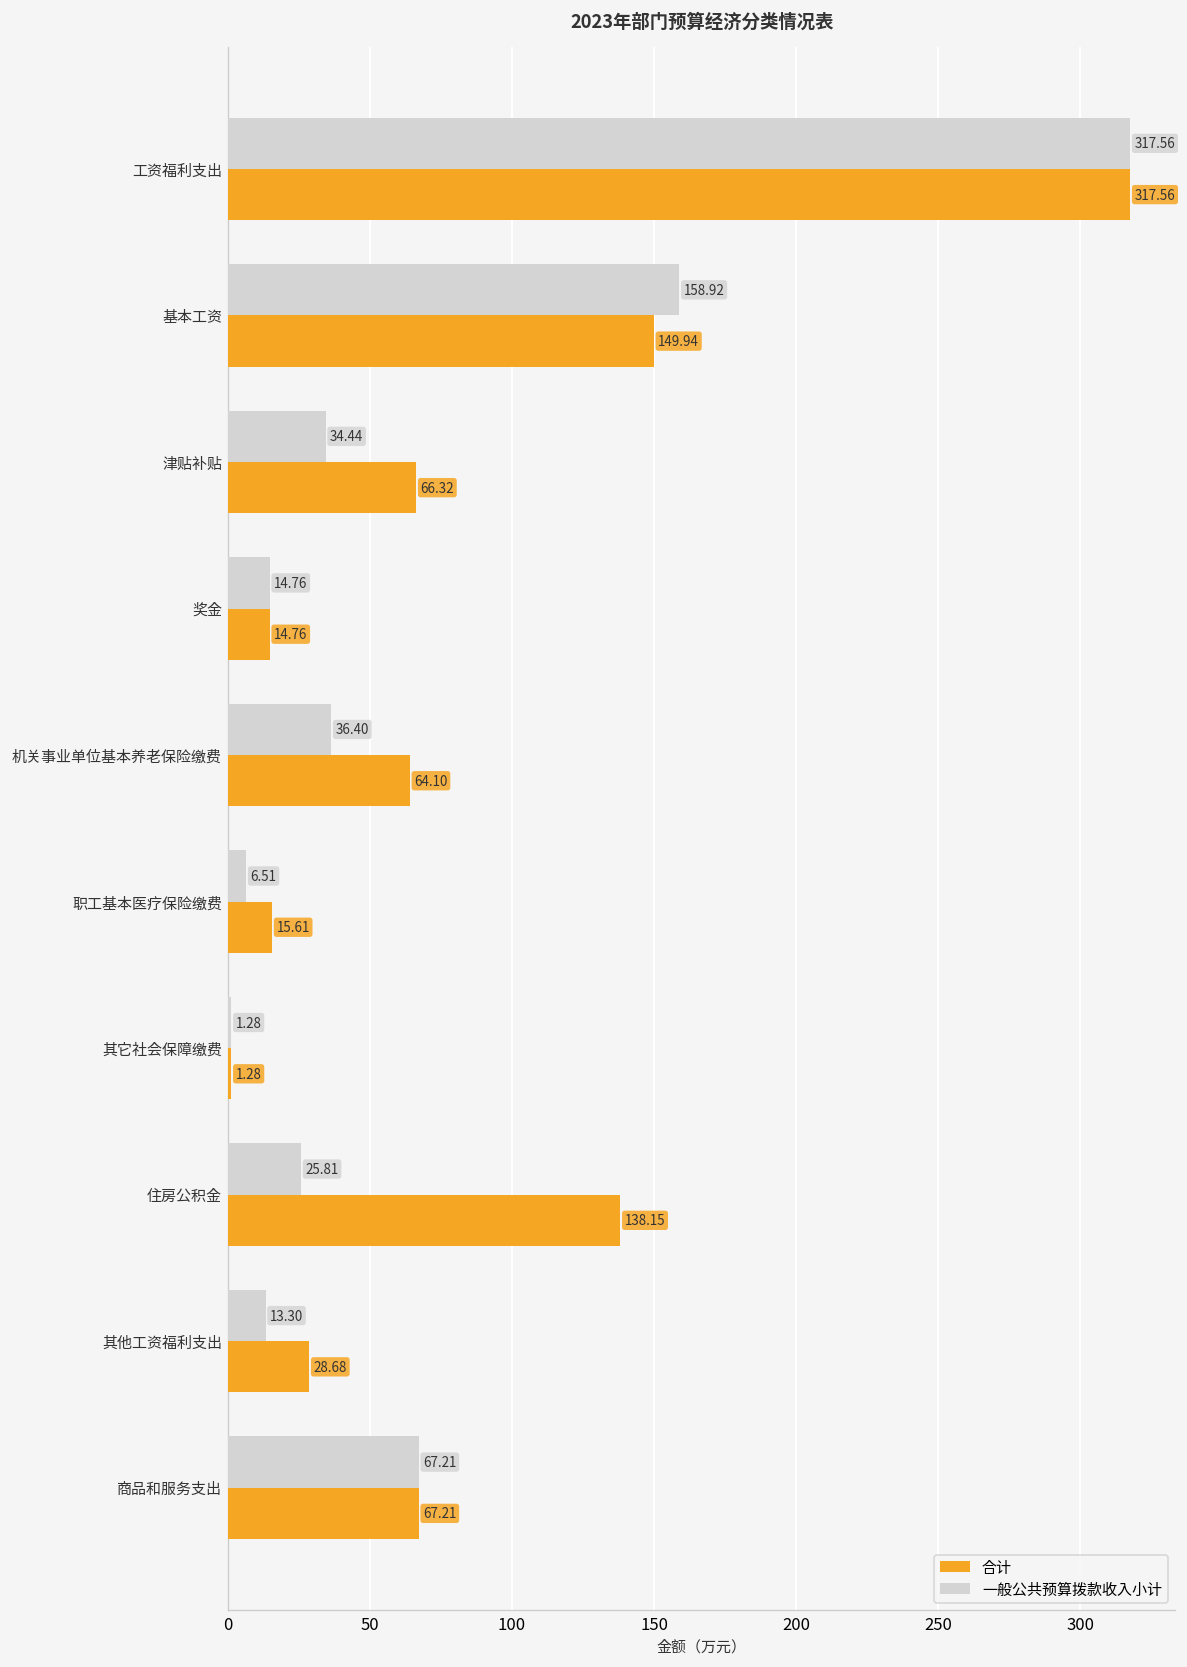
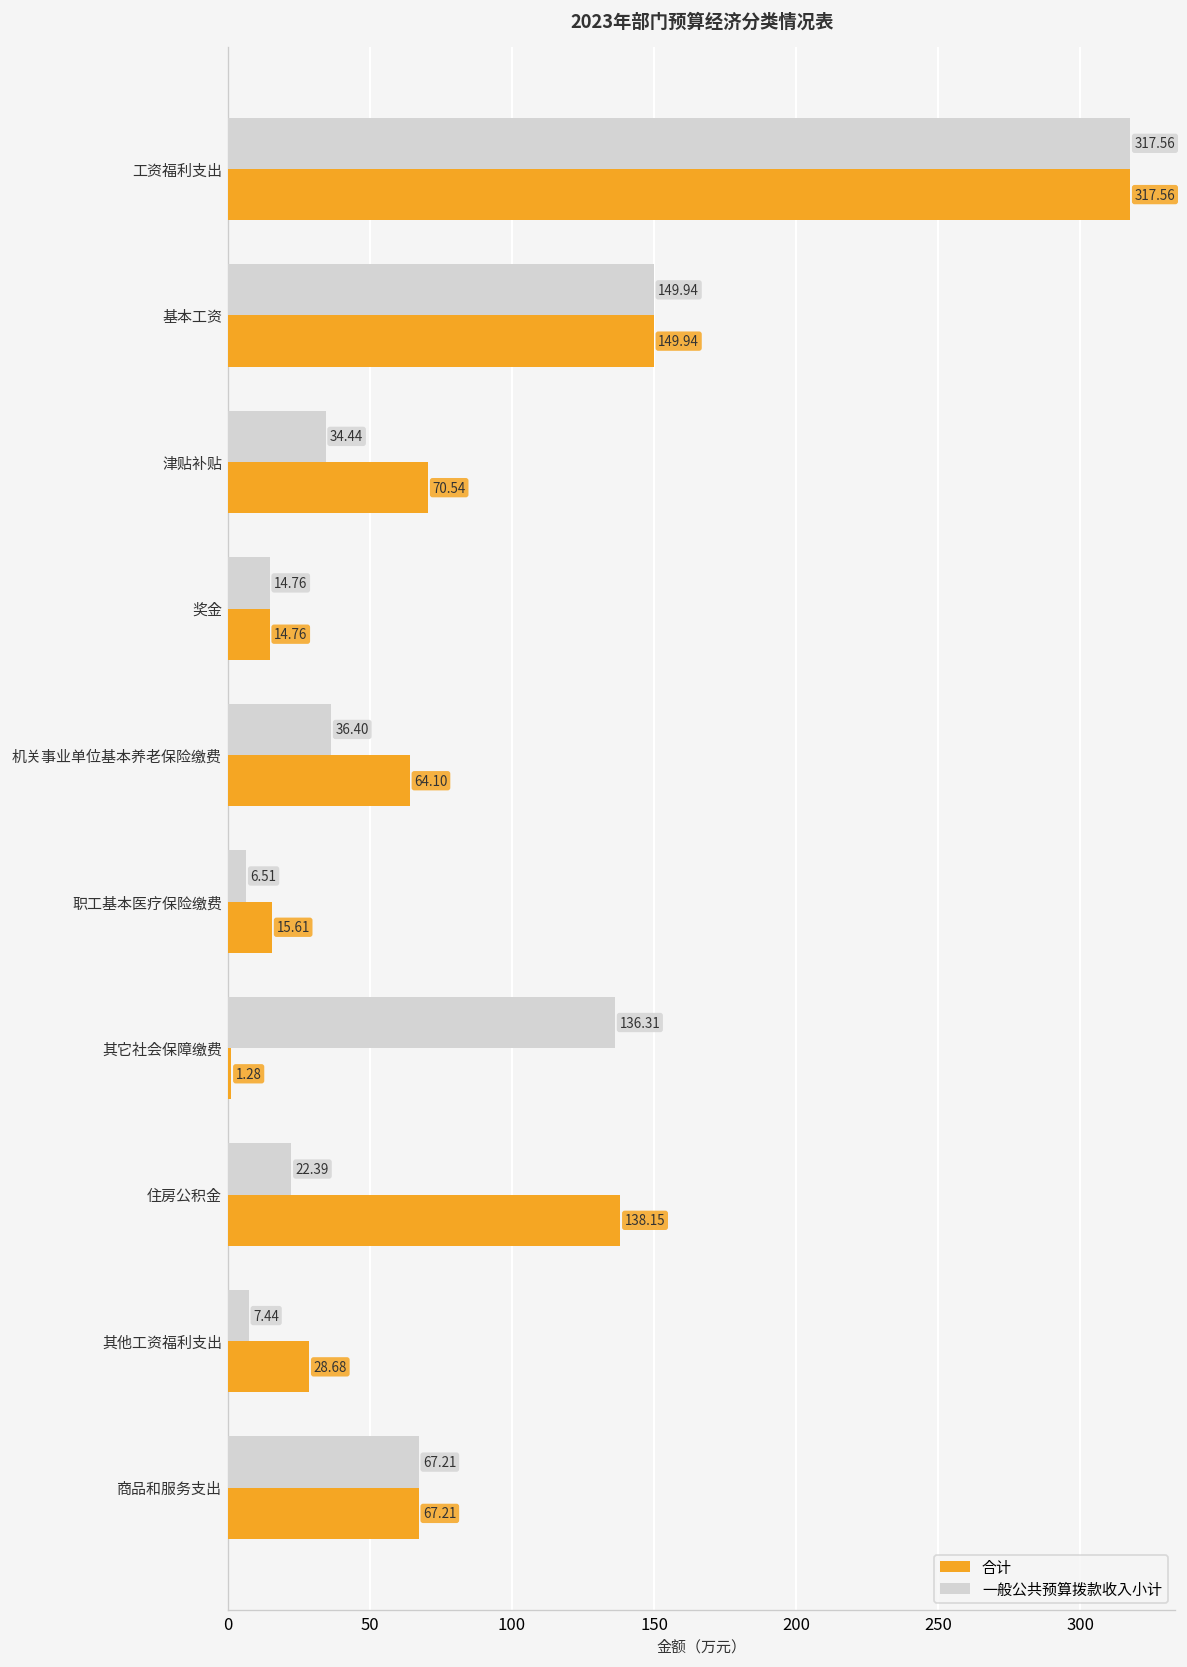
  {
    "合计": {
-     "津贴补贴": 66.32
+     "津贴补贴": 70.54
    },
    "一般公共预算拨款收入小计": {
-     "基本工资": 158.92,
-     "其它社会保障缴费": 1.28,
-     "住房公积金": 25.81,
-     "其他工资福利支出": 13.30
+     "基本工资": 149.94,
+     "其它社会保障缴费": 136.31,
+     "住房公积金": 22.39,
+     "其他工资福利支出": 7.44
    }
  }
